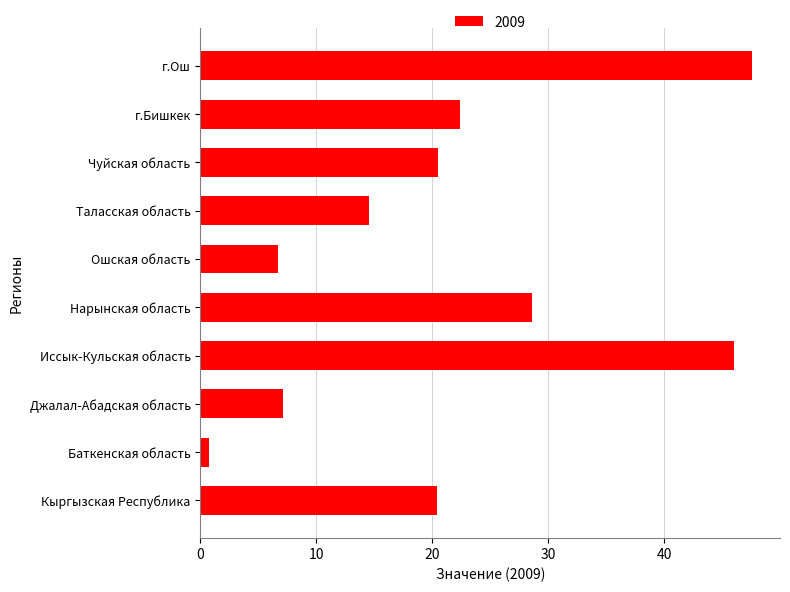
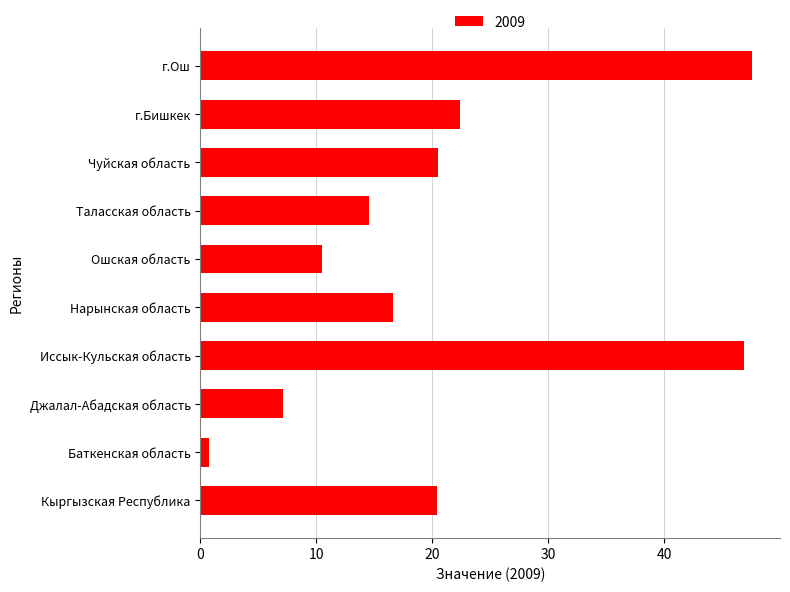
  {
    "г.Ош": 47.6,
    "г.Бишкек": 22.4,
    "Чуйская область": 20.5,
    "Таласская область": 14.5,
-   "Ошская область": 6.7,
-   "Нарынская область": 28.6,
-   "Иссык-Кульская область": 46.0,
+   "Ошская область": 10.5,
+   "Нарынская область": 16.6,
+   "Иссык-Кульская область": 46.9,
    "Джалал-Абадская область": 7.1,
    "Баткенская область": 0.7,
    "Кыргызская Республика": 20.4
  }
